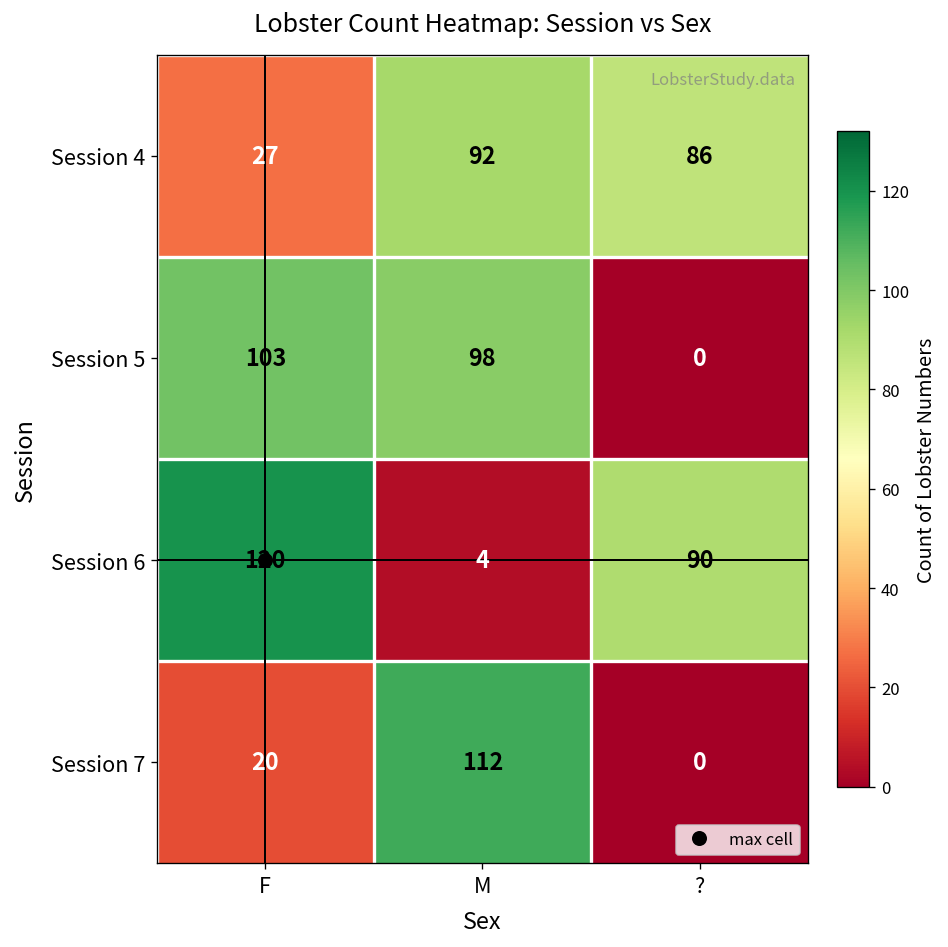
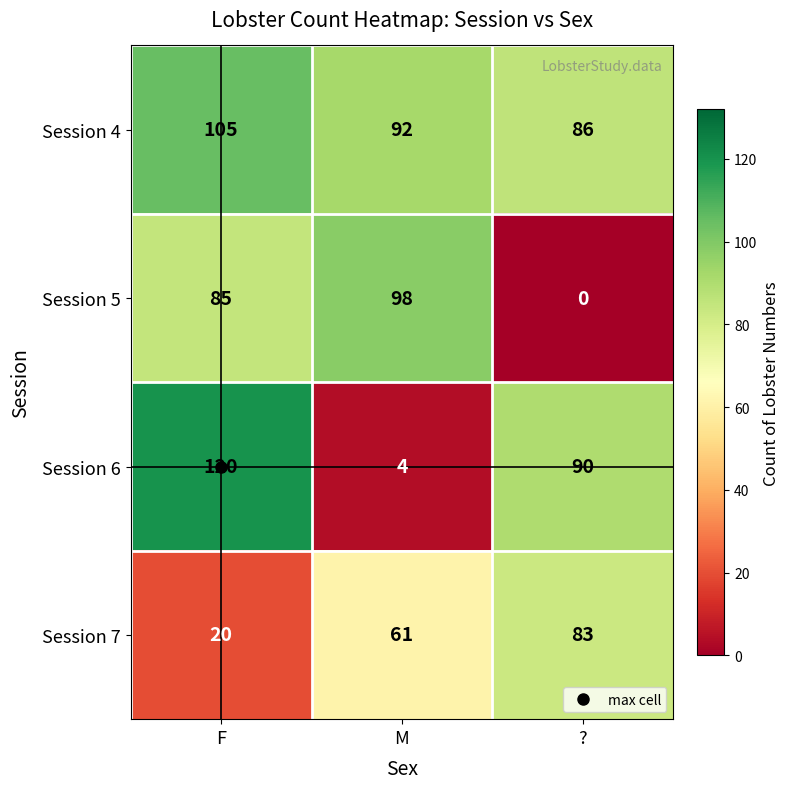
  {
    "Session 4": {
-     "F": 27,
+     "F": 105,
      "M": 92
    },
    "Session 5": {
-     "F": 103,
+     "F": 85,
      "M": 98,
      "?": 0
    },
    "Session 6": {
      "M": 4,
      "?": 90
    },
    "Session 7": {
      "F": 20,
-     "M": 112,
-     "?": 0
+     "M": 61,
+     "?": 83
    }
  }
